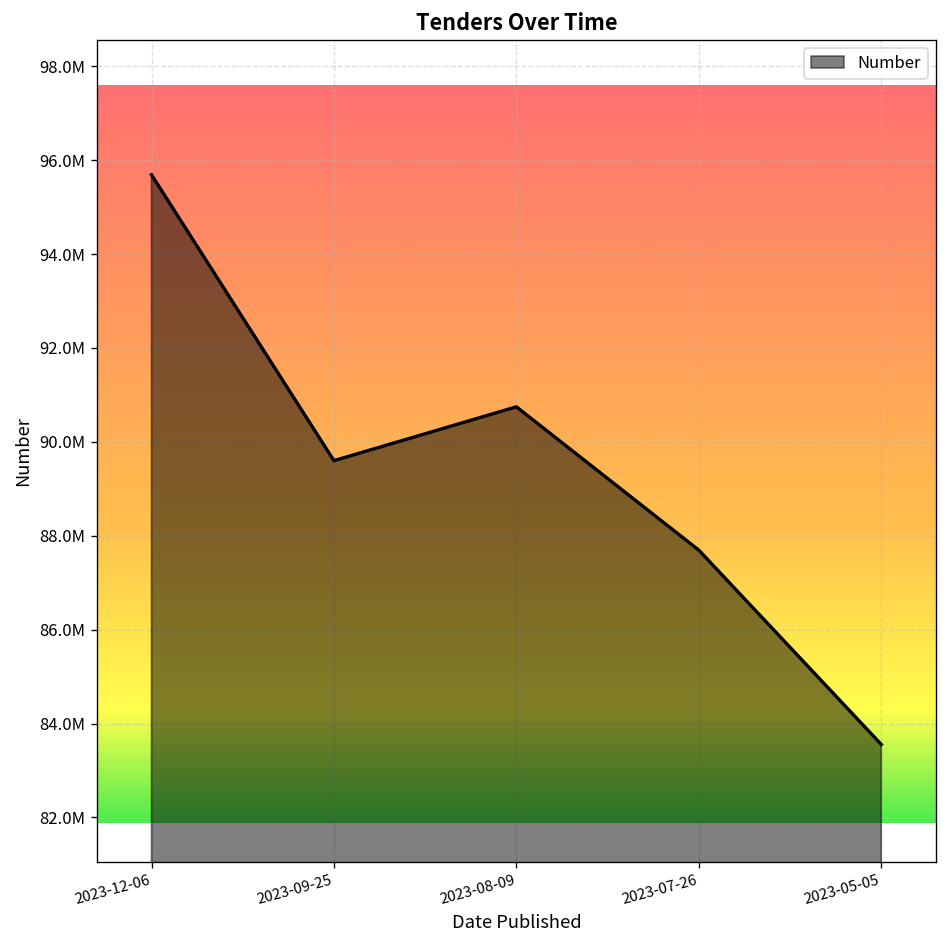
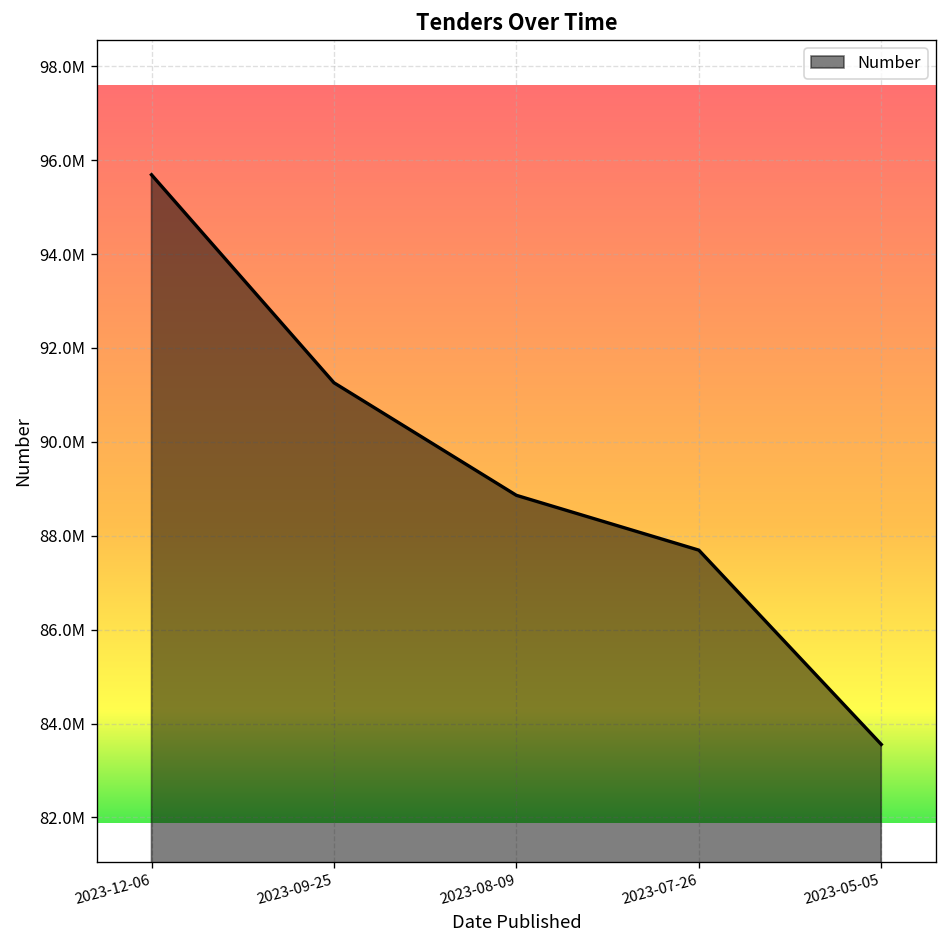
  {
    "2023-12-06": 95700000,
-   "2023-09-25": 89600000,
-   "2023-08-09": 90700000,
+   "2023-09-25": 91300000,
+   "2023-08-09": 88900000,
    "2023-07-26": 87700000,
    "2023-05-05": 83600000
  }
